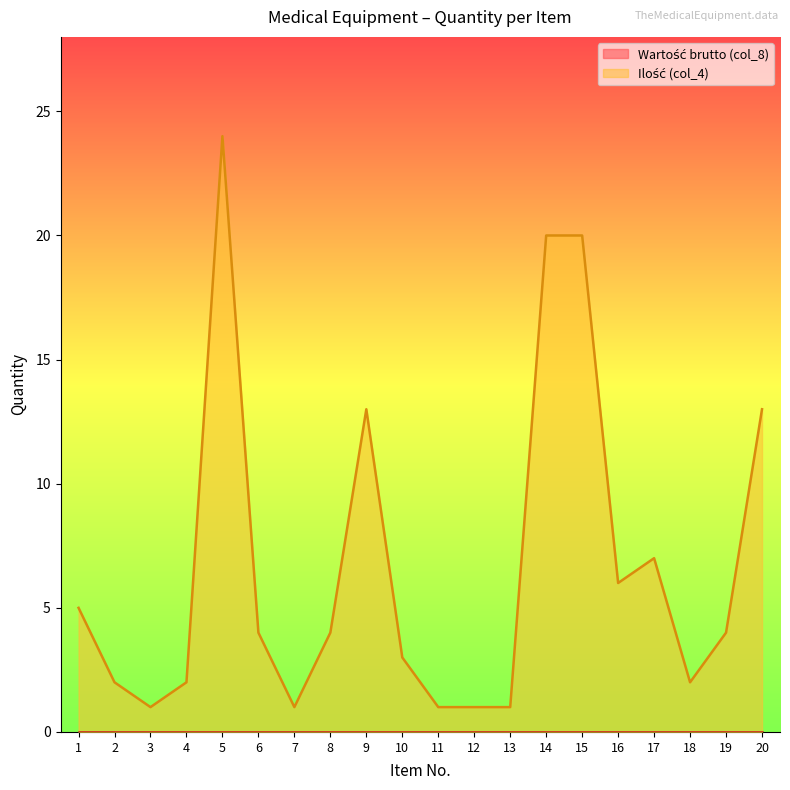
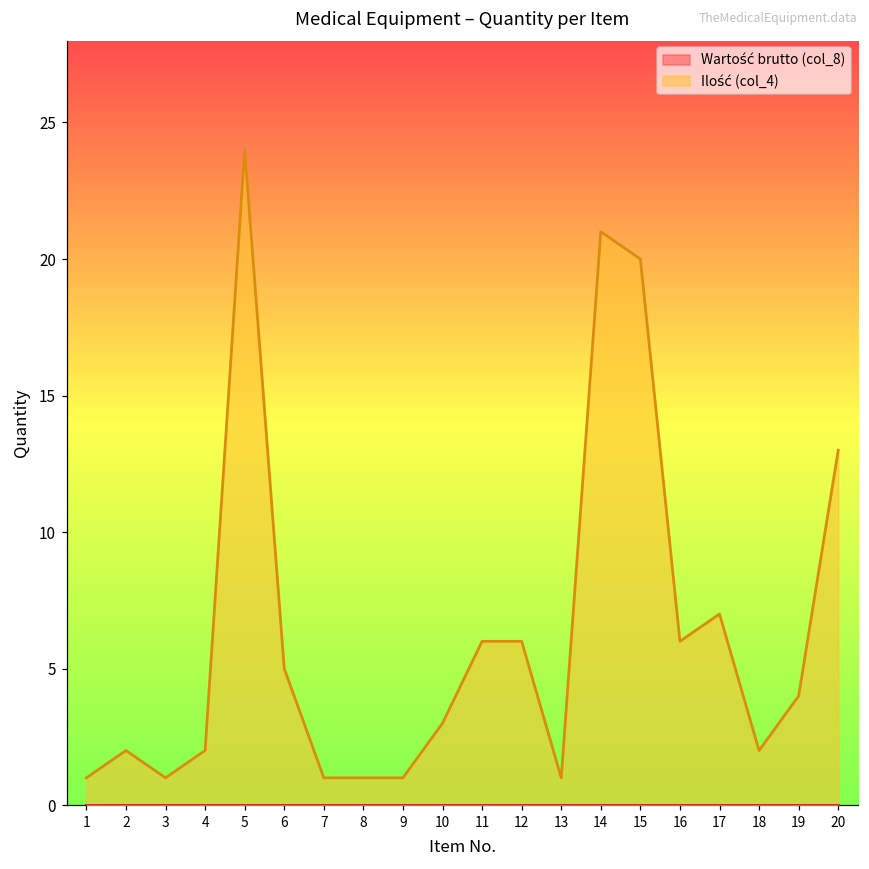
  {
    "Wartość brutto (col_8)": {
      "1": 0,
      "2": 0,
      "3": 0,
      "4": 0,
      "5": 0,
      "6": 0,
      "7": 0,
      "8": 0,
      "9": 0,
      "10": 0,
      "11": 0,
      "12": 0,
      "13": 0,
      "14": 0,
      "15": 0,
      "16": 0,
      "17": 0,
      "18": 0,
      "19": 0,
      "20": 0
    },
    "Ilość (col_4)": {
-     "1": 5,
+     "1": 1,
      "2": 2,
      "3": 1,
      "4": 2,
      "5": 24,
-     "6": 4,
+     "6": 5,
      "7": 1,
-     "8": 4,
-     "9": 13,
+     "8": 1,
+     "9": 1,
      "10": 3,
-     "11": 1,
-     "12": 1,
+     "11": 6,
+     "12": 6,
      "13": 1,
-     "14": 20,
+     "14": 21,
      "15": 20,
      "16": 6,
      "17": 7,
      "18": 2,
      "19": 4,
      "20": 13
    }
  }
